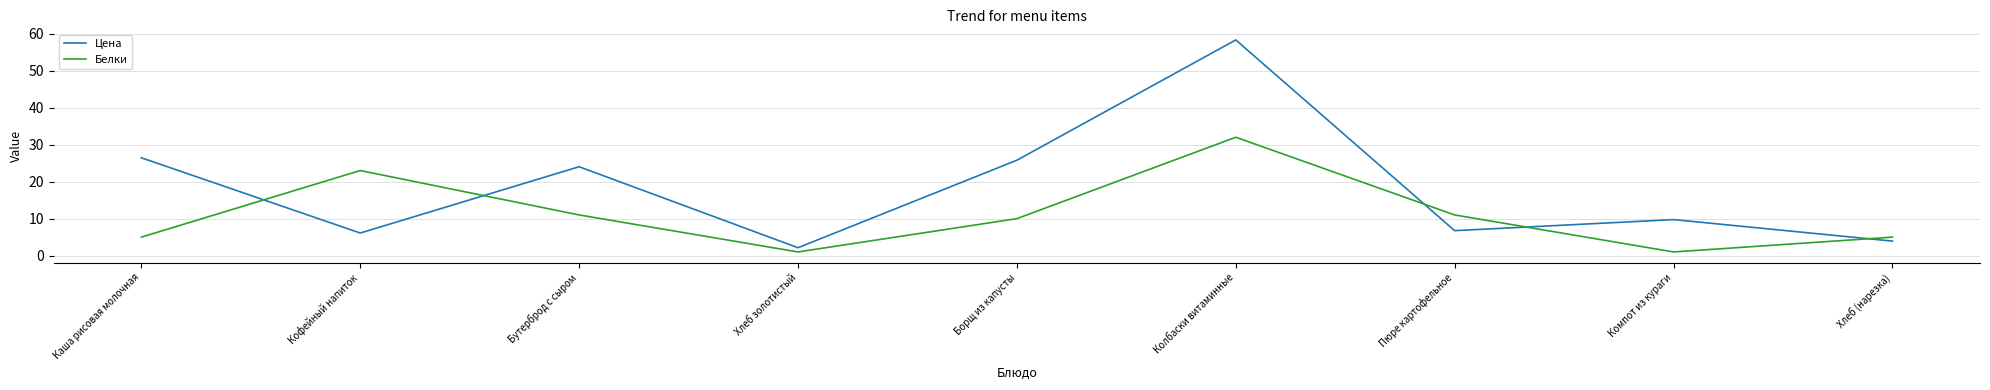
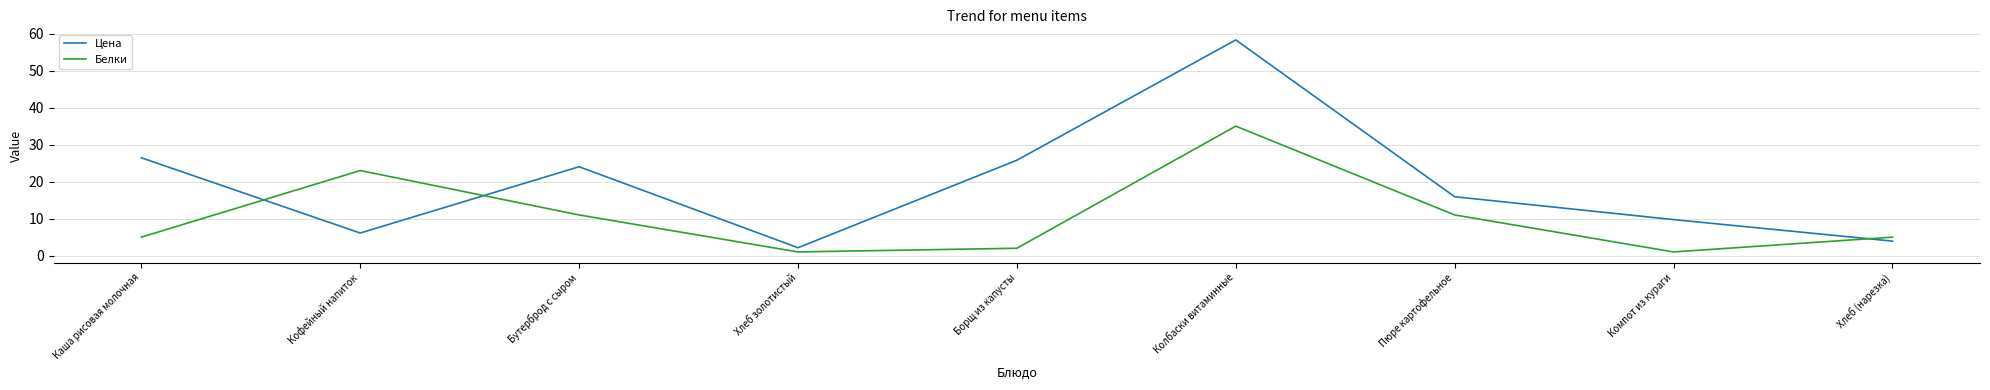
  {
    "Цена": {
      "Каша рисовая молочная": 26,
      "Кофейный напиток": 6,
      "Бутерброд с сыром": 24,
      "Хлеб золотистый": 2,
      "Борщ из капусты": 26,
      "Колбаски витаминные": 58,
-     "Пюре картофельное": 7,
+     "Пюре картофельное": 16,
      "Компот из кураги": 10,
      "Хлеб (нарезка)": 4
    },
    "Белки": {
      "Каша рисовая молочная": 5,
      "Кофейный напиток": 23,
      "Бутерброд с сыром": 11,
      "Хлеб золотистый": 1,
-     "Борщ из капусты": 10,
-     "Колбаски витаминные": 32,
+     "Борщ из капусты": 2,
+     "Колбаски витаминные": 35,
      "Пюре картофельное": 11,
      "Компот из кураги": 1,
      "Хлеб (нарезка)": 5
    }
  }
